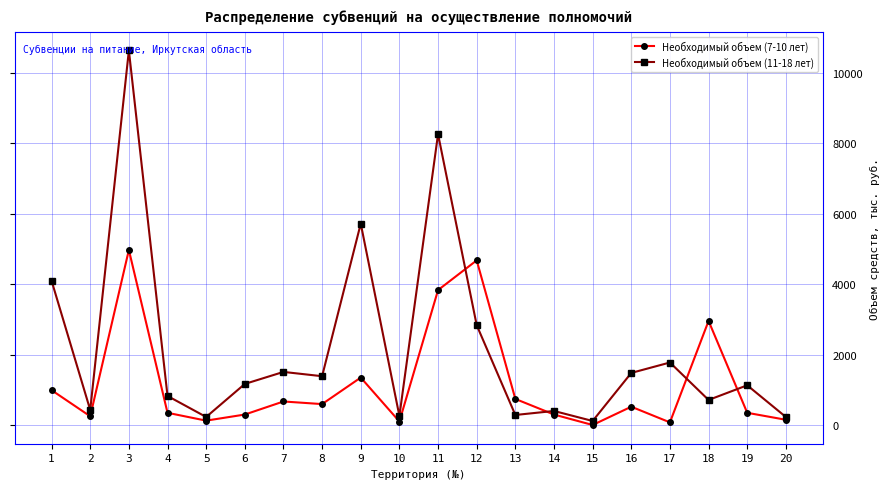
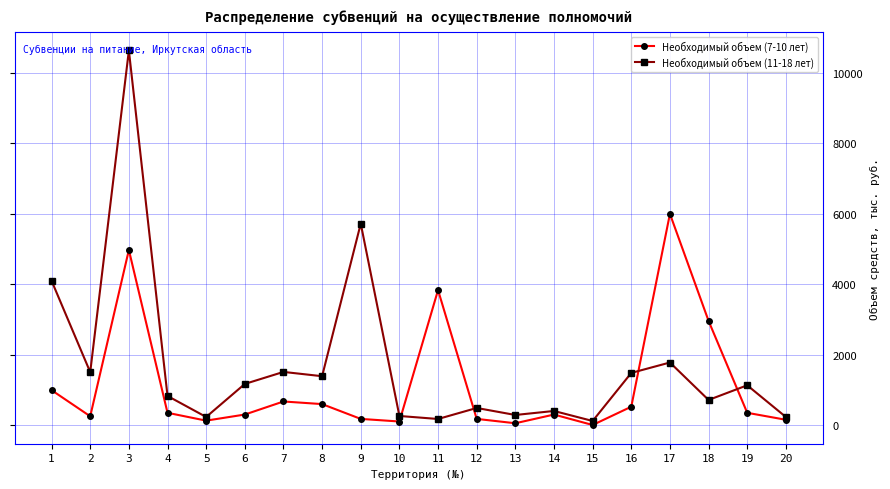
  {
    "Необходимый объем (7-10 лет)": {
      "1": 1000,
      "2": 200,
      "3": 5000,
      "4": 300,
      "5": 100,
      "6": 300,
      "7": 700,
      "8": 600,
-     "9": 1300,
+     "9": 200,
      "10": 100,
      "11": 3800,
-     "12": 4700,
-     "13": 700,
+     "12": 200,
+     "13": 0,
      "14": 300,
      "15": 0,
      "16": 500,
-     "17": 100,
+     "17": 6000,
      "18": 3000,
      "19": 300,
      "20": 100
    },
    "Необходимый объем (11-18 лет)": {
      "1": 4100,
-     "2": 400,
+     "2": 1500,
      "3": 10600,
      "4": 800,
      "5": 200,
      "6": 1200,
      "7": 1500,
      "8": 1400,
      "9": 5700,
      "10": 300,
-     "11": 8300,
-     "12": 2800,
+     "11": 200,
+     "12": 500,
      "13": 300,
      "14": 400,
      "15": 100,
      "16": 1500,
      "17": 1800,
      "18": 700,
      "19": 1100,
      "20": 200
    }
  }
